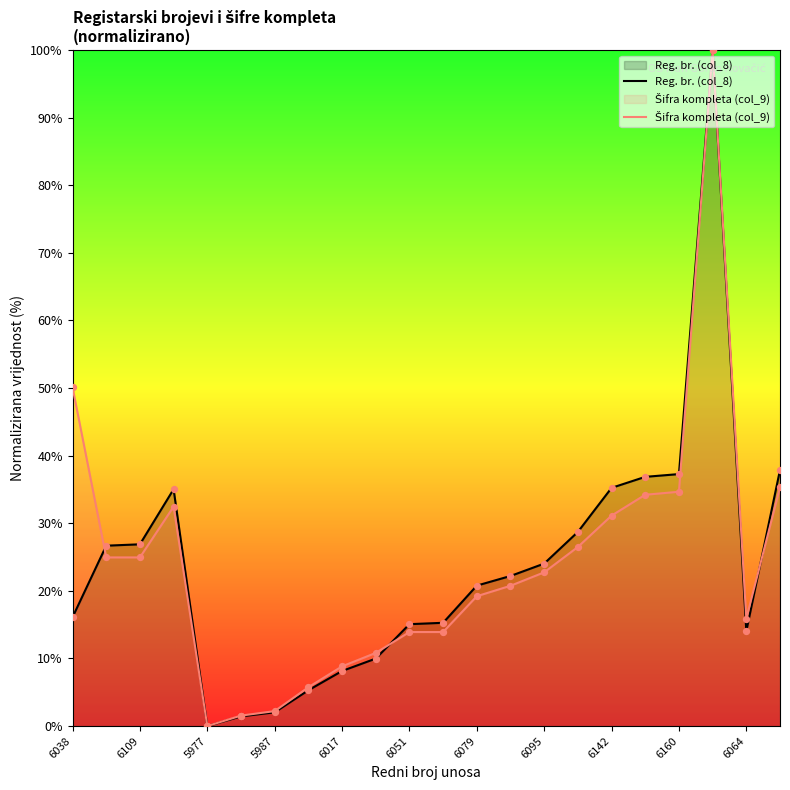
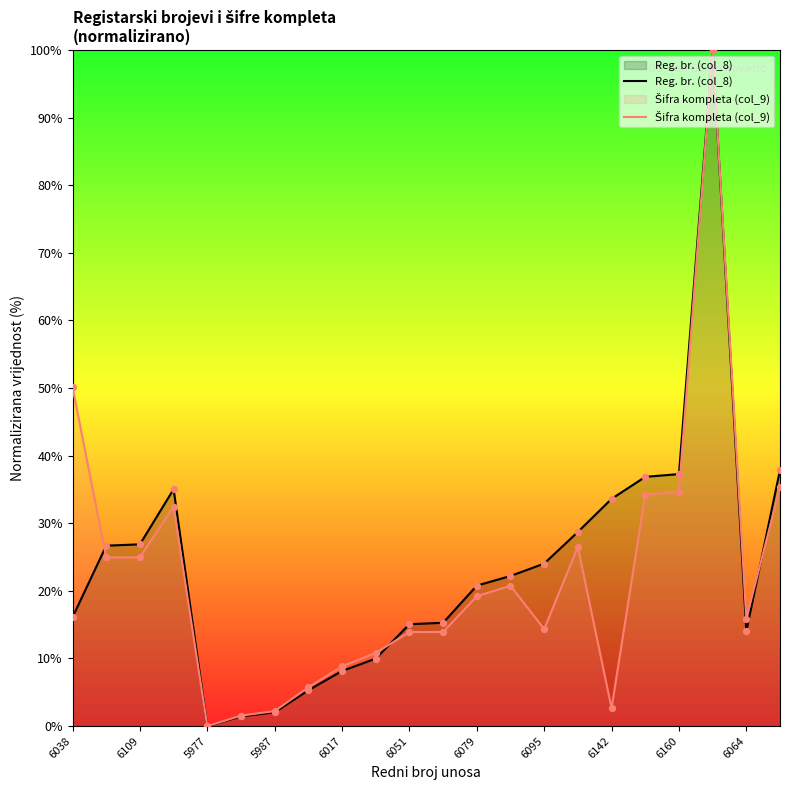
  {
    "Reg. br. (col_8)": {
      "6038": "16%",
      "6109": "27%",
      "6017": "8%",
      "6051": "15%",
      "6079": "21%",
      "6095": "24%",
-     "6142": "35%",
+     "6142": "34%",
      "6160": "37%",
      "6064": "14%"
    },
    "Šifra kompleta (col_9)": {
      "6038": "50%",
      "6109": "25%",
      "6017": "9%",
      "6051": "14%",
      "6079": "19%",
-     "6095": "23%",
-     "6142": "31%",
+     "6095": "14%",
+     "6142": "3%",
      "6160": "35%",
      "6064": "16%"
    }
  }
